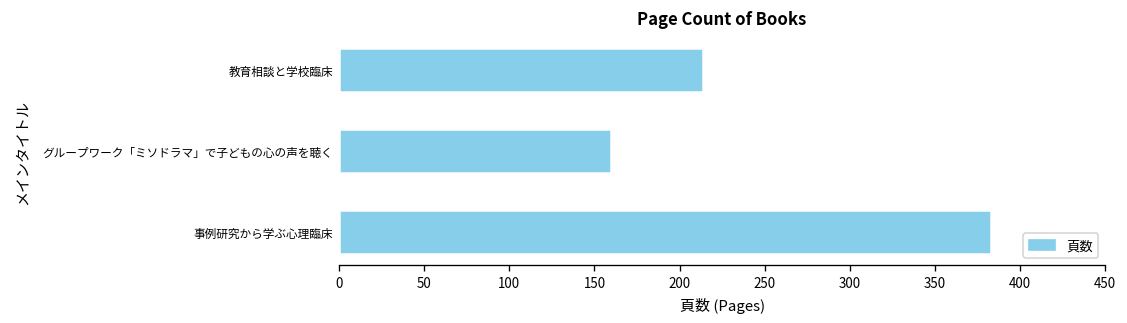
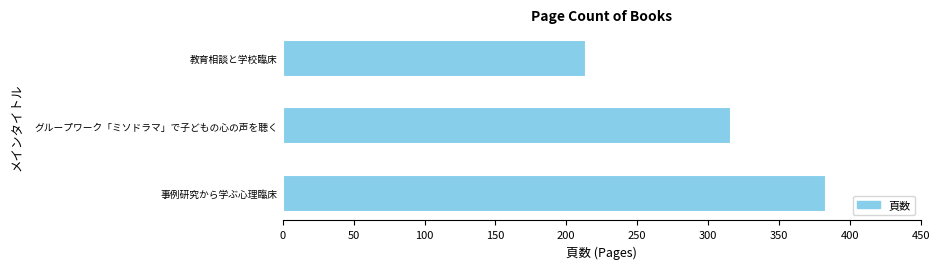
  {
    "教育相談と学校臨床": 214,
-   "グループワーク「ミソドラマ」で子どもの心の声を聴く": 160,
+   "グループワーク「ミソドラマ」で子どもの心の声を聴く": 316,
    "事例研究から学ぶ心理臨床": 383
  }
